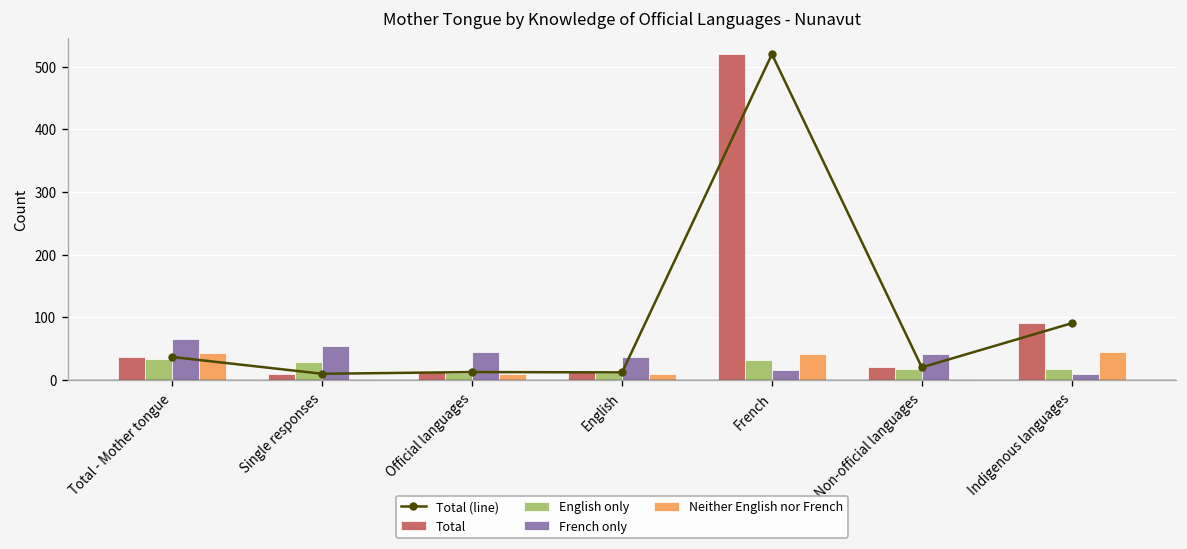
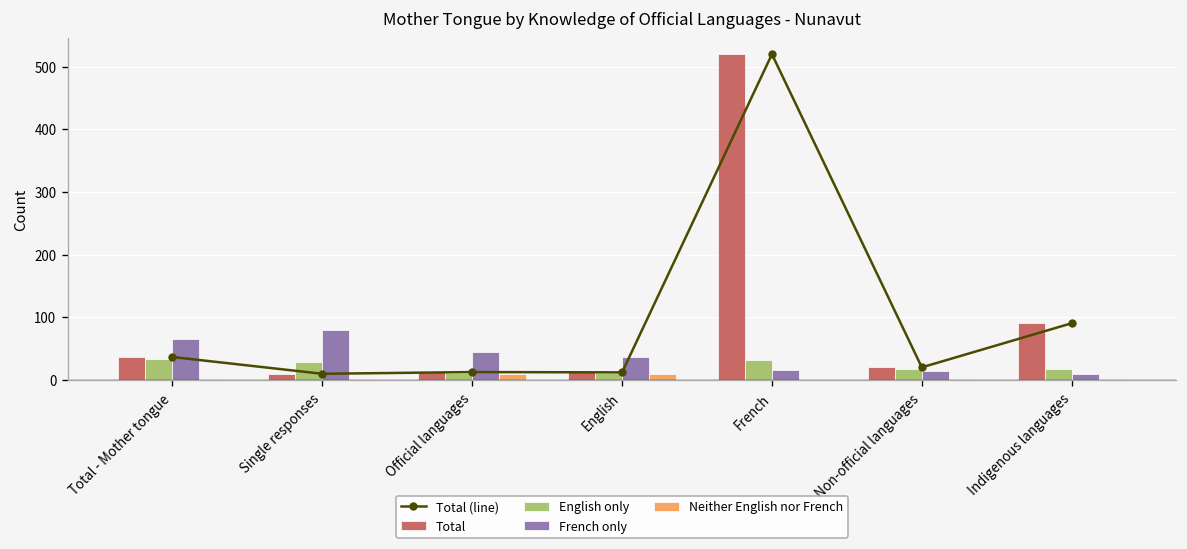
  {
    "Total": {
      "Total - Mother tongue": 40,
      "Single responses": 10,
      "Official languages": 10,
      "English": 10,
      "French": 520,
      "Non-official languages": 20,
      "Indigenous languages": 90
    },
    "Total (line)": {
      "Total - Mother tongue": 40,
      "Single responses": 10,
      "Official languages": 10,
      "English": 10,
      "French": 520,
      "Non-official languages": 20,
      "Indigenous languages": 90
    },
    "English only": {
      "Total - Mother tongue": 30,
      "Single responses": 30,
      "Official languages": 10,
      "English": 10,
      "French": 30,
      "Non-official languages": 20,
      "Indigenous languages": 20
    },
    "French only": {
      "Total - Mother tongue": 70,
-     "Single responses": 60,
+     "Single responses": 80,
      "Official languages": 50,
      "English": 40,
      "French": 20,
-     "Non-official languages": 40,
+     "Non-official languages": 20,
      "Indigenous languages": 10
    },
    "Neither English nor French": {
-     "Total - Mother tongue": 40,
+     "Total - Mother tongue": 0,
      "Official languages": 10,
      "English": 10,
-     "French": 40,
-     "Indigenous languages": 40
+     "French": 0,
+     "Indigenous languages": 0
    }
  }
